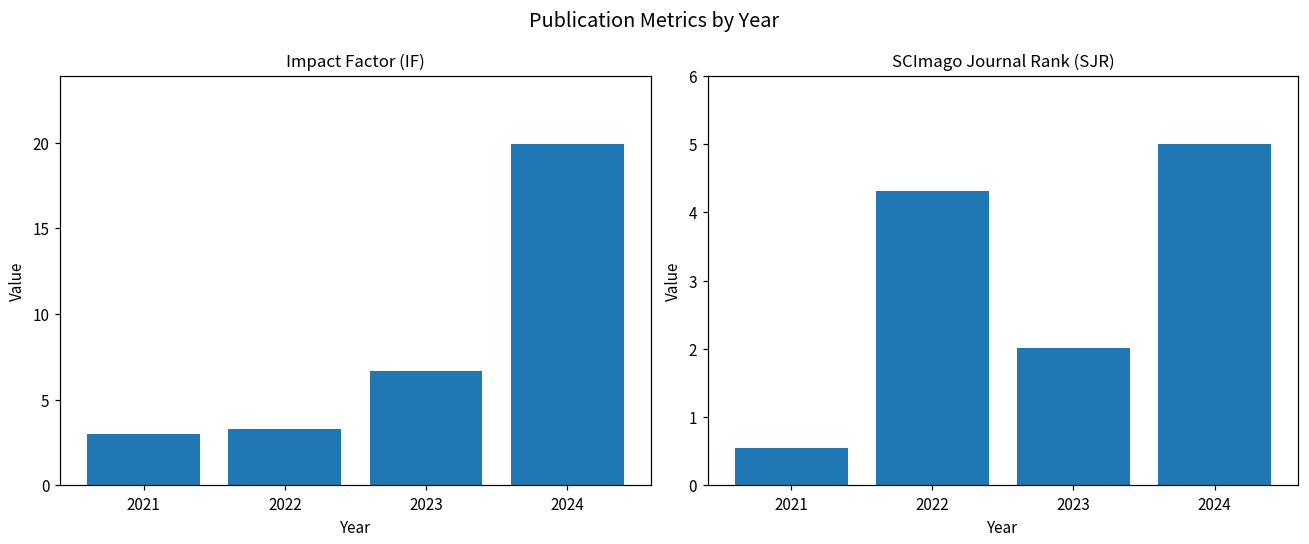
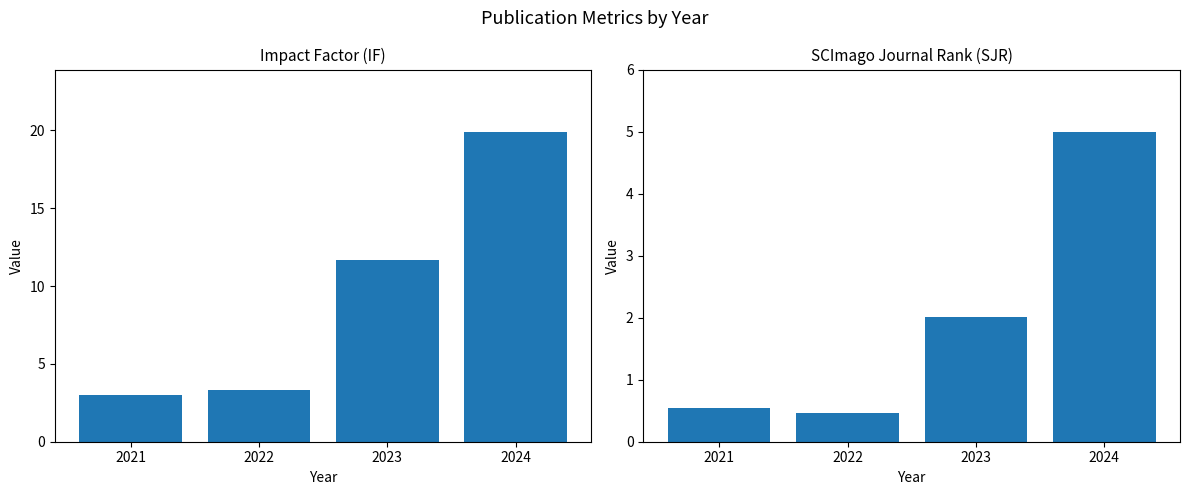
  {
    "Impact Factor (IF)": {
      "2021": 3.0,
      "2022": 3.3,
-     "2023": 6.7,
+     "2023": 11.7,
      "2024": 19.9
    },
    "SCImago Journal Rank (SJR)": {
      "2021": 0.6,
-     "2022": 4.3,
+     "2022": 0.5,
      "2023": 2.0,
      "2024": 5.0
    }
  }
